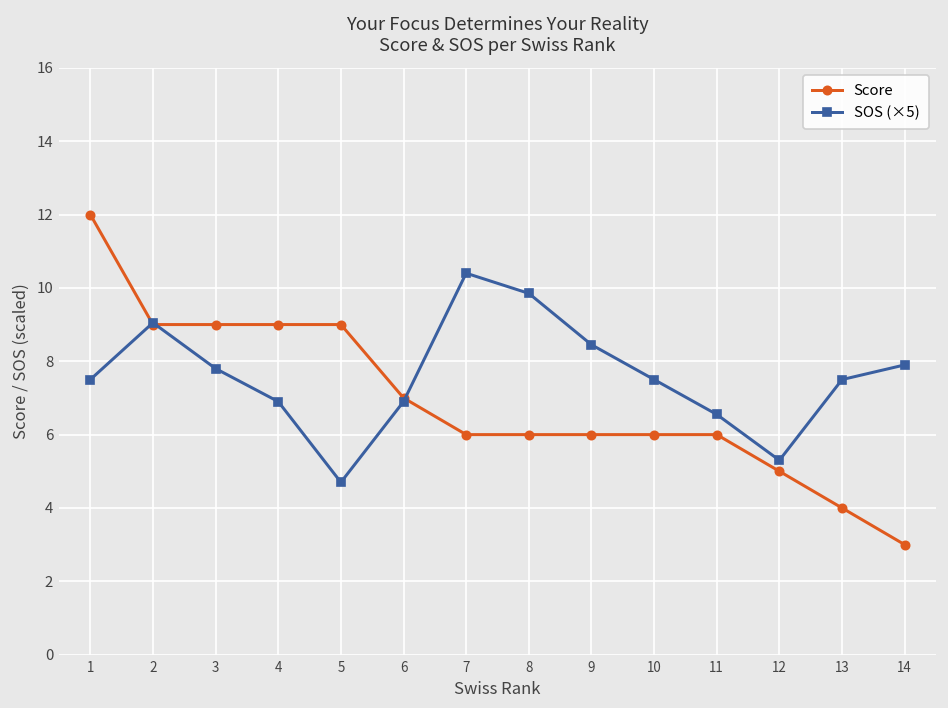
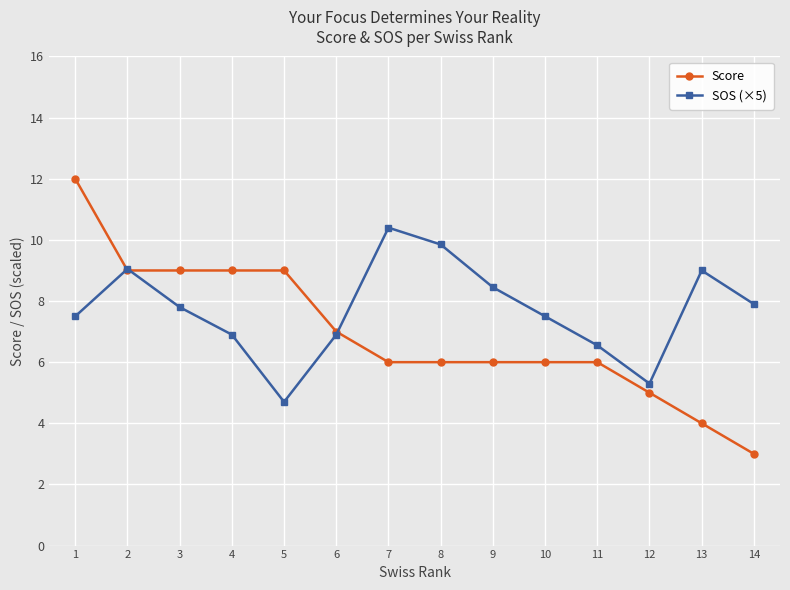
  {
    "Score": {
      "1": 12.0,
      "3": 9.0,
      "4": 9.0,
      "5": 9.0,
      "6": 7.0,
      "7": 6.0,
      "8": 6.0,
      "9": 6.0,
      "10": 6.0,
      "11": 6.0,
      "12": 5.0,
      "13": 4.0,
      "14": 3.0
    },
    "SOS (×5)": {
      "1": 7.5,
      "3": 7.8,
      "4": 6.9,
      "5": 4.7,
      "6": 6.9,
      "7": 10.4,
      "8": 9.9,
      "9": 8.5,
      "10": 7.5,
      "11": 6.6,
      "12": 5.3,
-     "13": 7.5,
+     "13": 9.0,
      "14": 7.9
    }
  }
